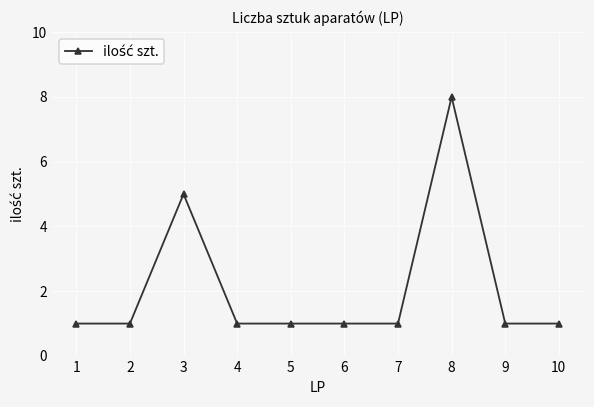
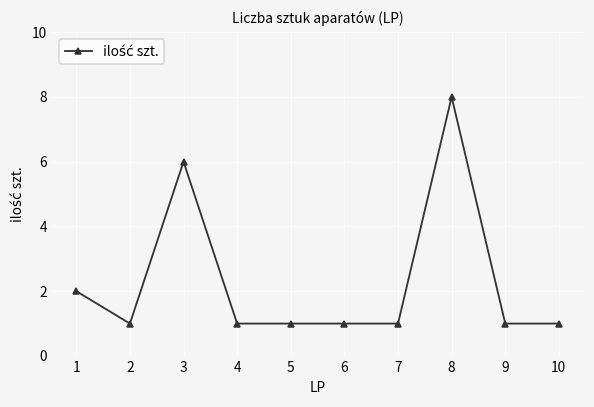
  {
-   "1": 1,
+   "1": 2,
    "2": 1,
-   "3": 5,
+   "3": 6,
    "4": 1,
    "5": 1,
    "6": 1,
    "7": 1,
    "8": 8,
    "9": 1,
    "10": 1
  }
